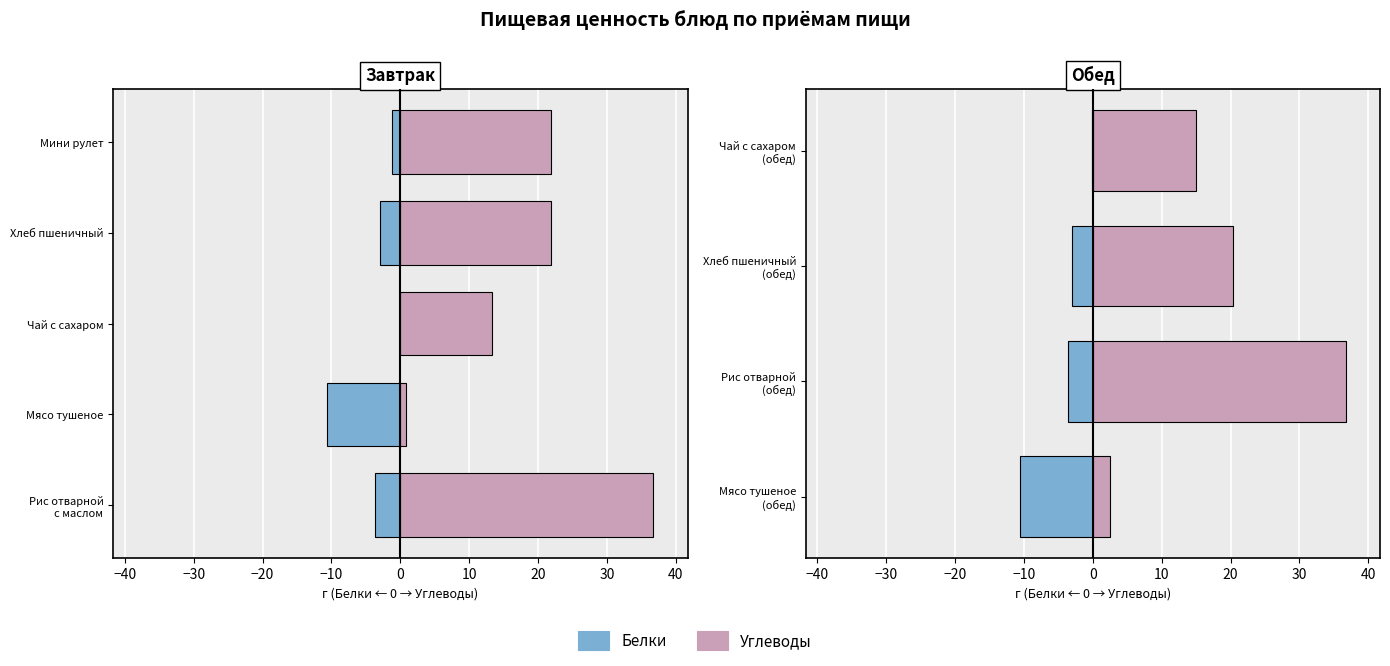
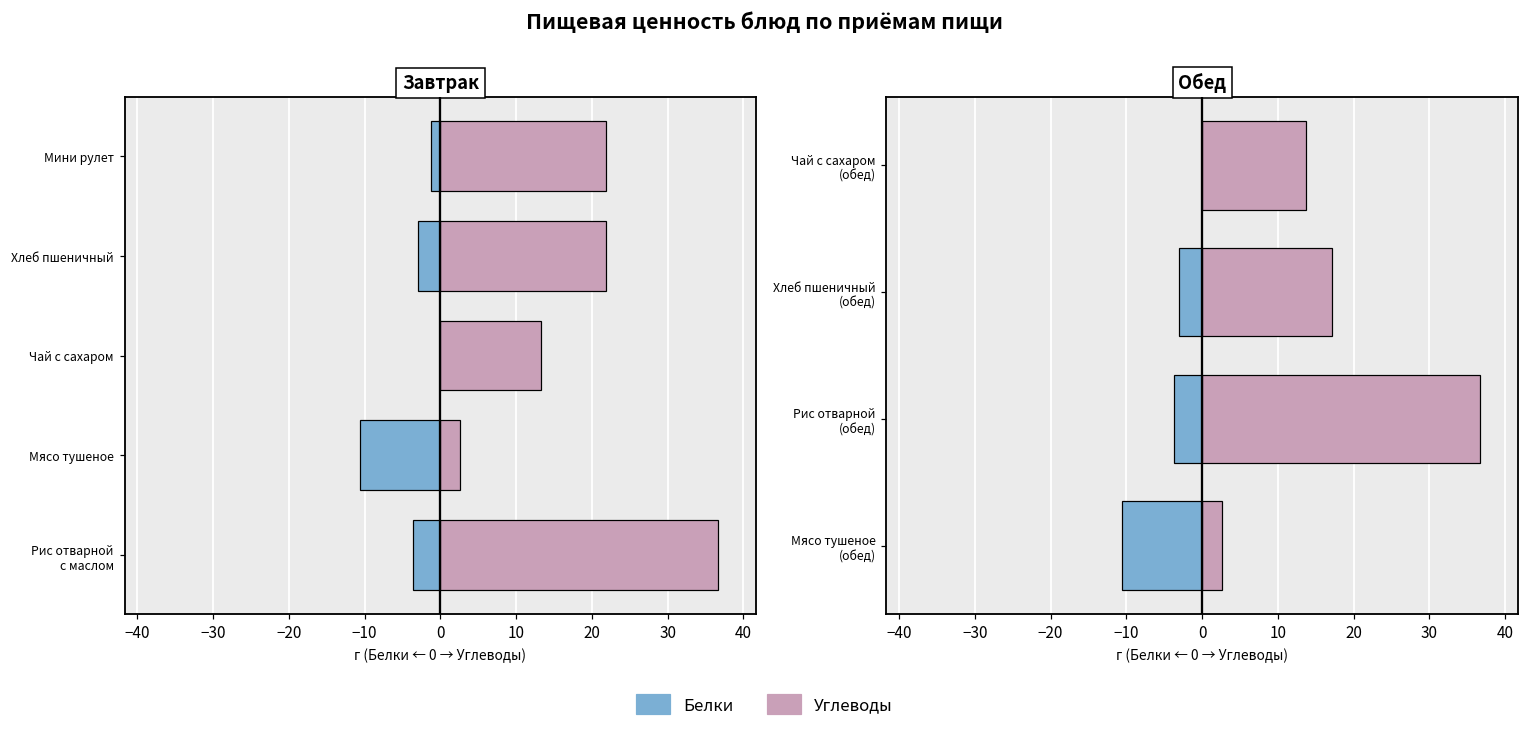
  {
    "Завтрак": {
      "Белки": {
        "Мини рулет": -1,
        "Хлеб пшеничный": -3,
        "Мясо тушеное": -11,
        "Рис отварной с маслом": -4
      },
      "Углеводы": {
        "Мини рулет": 22,
        "Хлеб пшеничный": 22,
        "Чай с сахаром": 13,
-       "Мясо тушеное": 1,
+       "Мясо тушеное": 3,
        "Рис отварной с маслом": 37
      }
    },
    "Обед": {
      "Белки": {
        "Хлеб пшеничный (обед)": -3,
        "Рис отварной (обед)": -4,
        "Мясо тушеное (обед)": -11
      },
      "Углеводы": {
-       "Чай с сахаром (обед)": 15,
-       "Хлеб пшеничный (обед)": 20,
+       "Чай с сахаром (обед)": 14,
+       "Хлеб пшеничный (обед)": 17,
        "Рис отварной (обед)": 37,
        "Мясо тушеное (обед)": 3
      }
    }
  }
